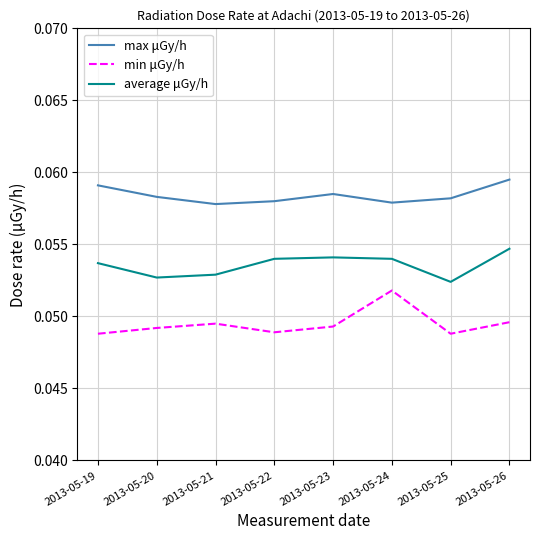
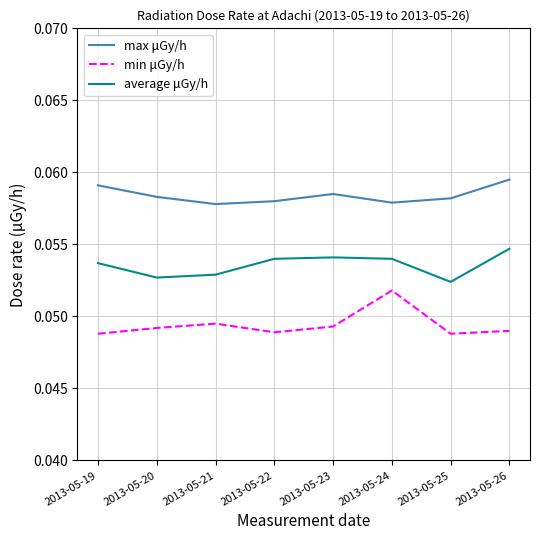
  {
    "max μGy/h": {
      "2013-05-19": 0.0591,
      "2013-05-20": 0.0583,
      "2013-05-21": 0.0578,
      "2013-05-22": 0.0580,
      "2013-05-23": 0.0585,
      "2013-05-24": 0.0579,
      "2013-05-25": 0.0582,
      "2013-05-26": 0.0595
    },
    "min μGy/h": {
      "2013-05-19": 0.0488,
      "2013-05-20": 0.0492,
      "2013-05-21": 0.0495,
      "2013-05-22": 0.0489,
      "2013-05-23": 0.0493,
      "2013-05-24": 0.0518,
      "2013-05-25": 0.0488,
-     "2013-05-26": 0.0496
+     "2013-05-26": 0.0490
    },
    "average μGy/h": {
      "2013-05-19": 0.0537,
      "2013-05-20": 0.0527,
      "2013-05-21": 0.0529,
      "2013-05-22": 0.0540,
      "2013-05-23": 0.0541,
      "2013-05-24": 0.0540,
      "2013-05-25": 0.0524,
      "2013-05-26": 0.0547
    }
  }
